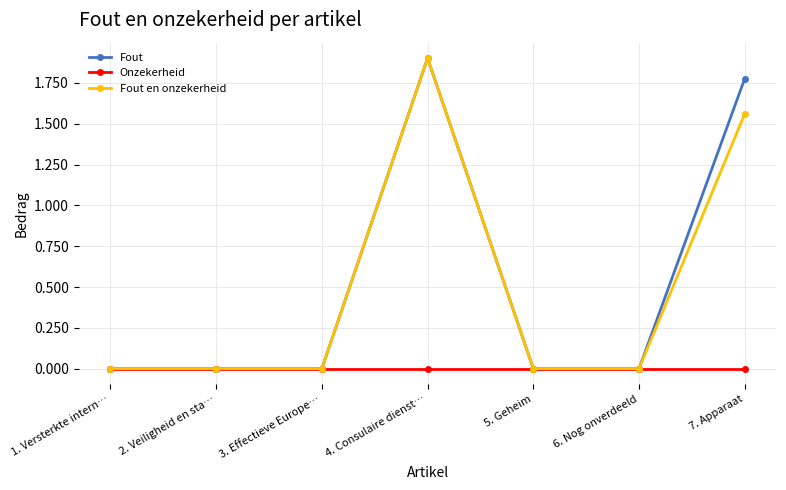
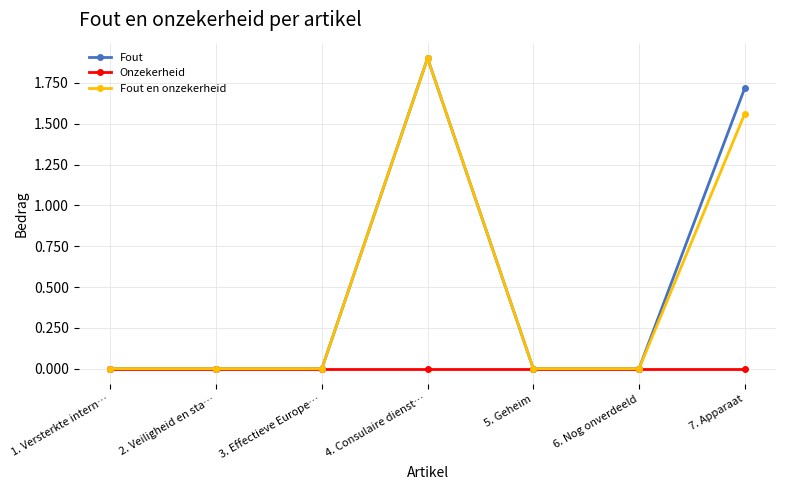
  {
    "Fout": {
-     "7. Apparaat": 1.78
+     "7. Apparaat": 1.72
    },
    "Onzekerheid": {
      "4. Consulaire dienst…": 0.00,
      "7. Apparaat": 0.00
    },
    "Fout en onzekerheid": {
      "7. Apparaat": 1.56
    }
  }
